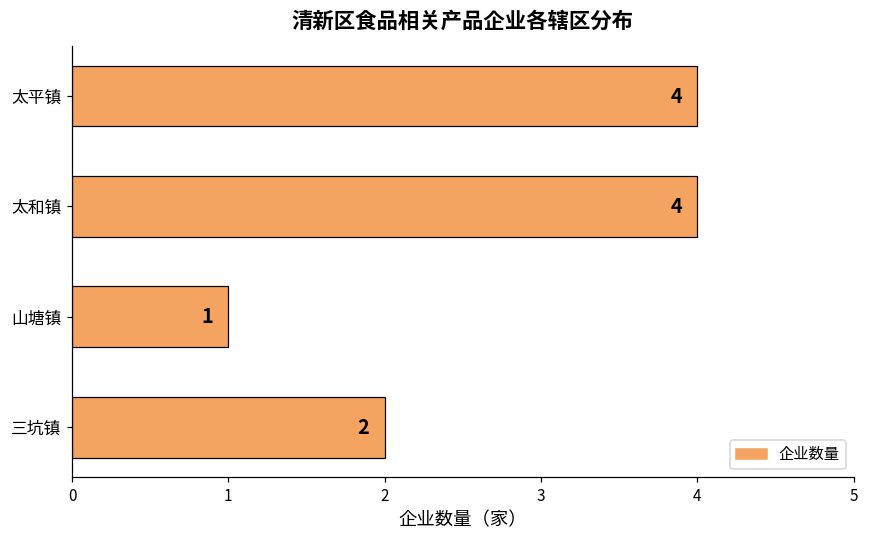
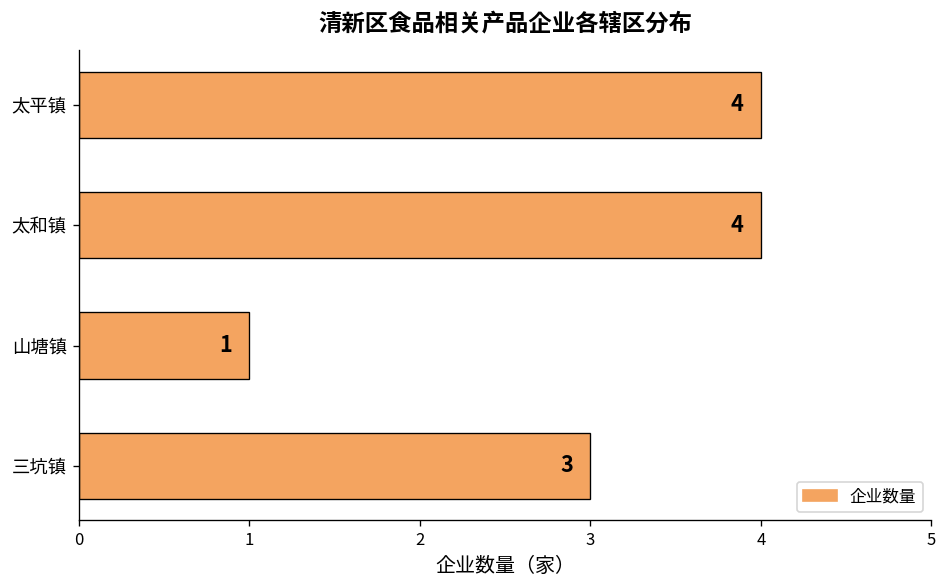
  {
    "太平镇": 4,
    "太和镇": 4,
    "山塘镇": 1,
-   "三坑镇": 2
+   "三坑镇": 3
  }
